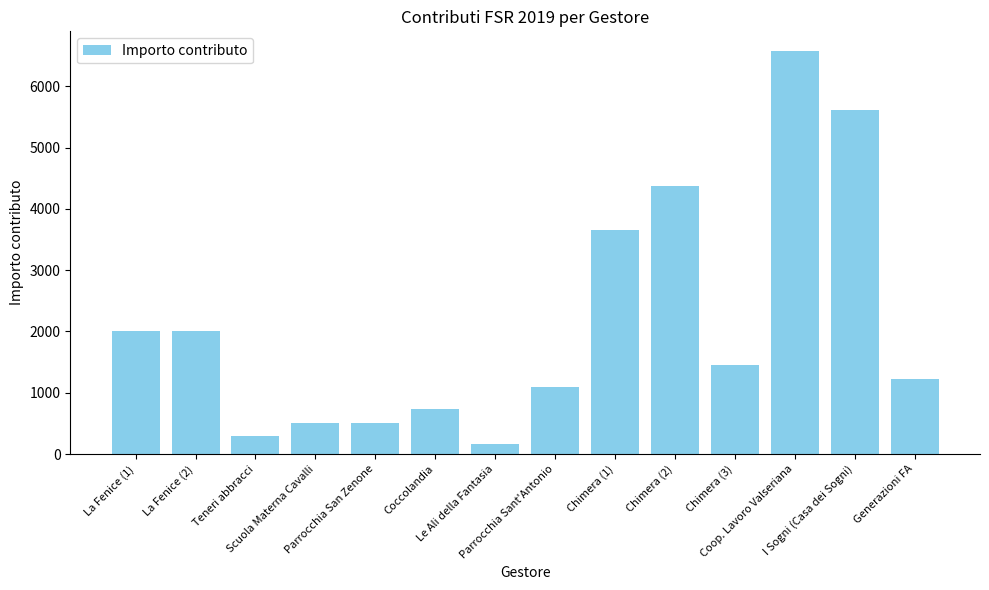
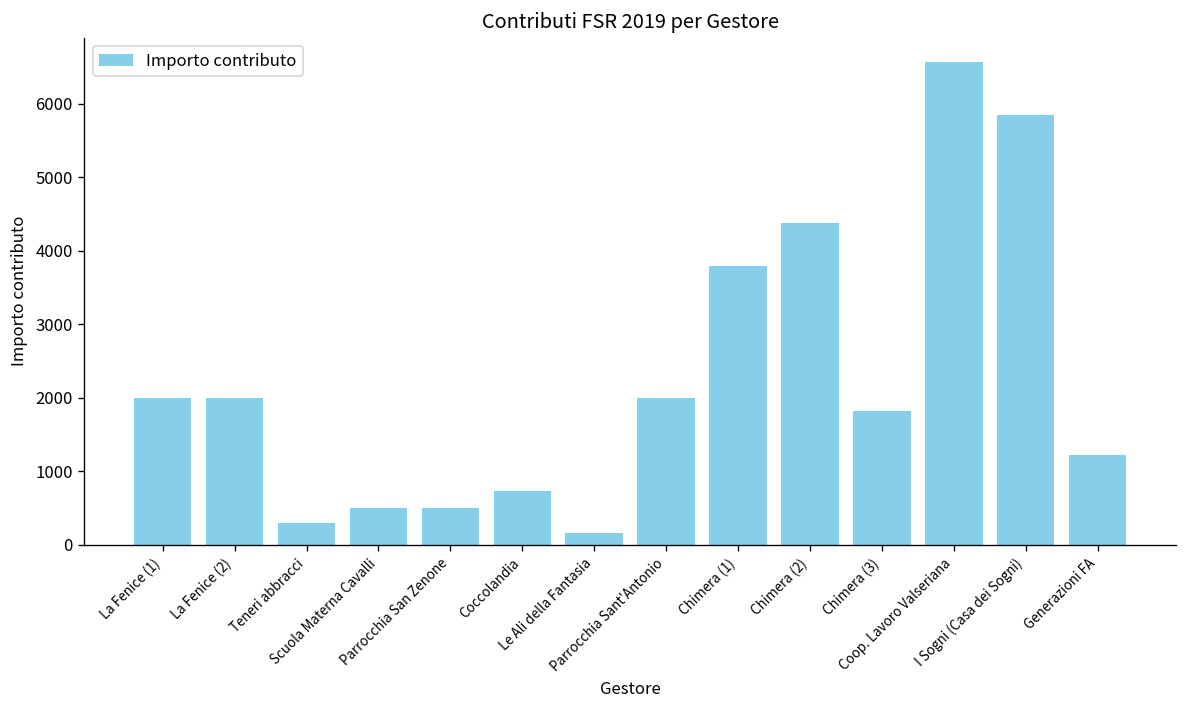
  {
    "La Fenice (1)": 2000,
    "La Fenice (2)": 2000,
    "Teneri abbracci": 300,
    "Scuola Materna Cavalli": 500,
    "Parrocchia San Zenone": 500,
    "Coccolandia": 700,
    "Le Ali della Fantasia": 200,
-   "Parrocchia Sant'Antonio": 1100,
-   "Chimera (1)": 3700,
+   "Parrocchia Sant'Antonio": 2000,
+   "Chimera (1)": 3800,
    "Chimera (2)": 4400,
-   "Chimera (3)": 1500,
+   "Chimera (3)": 1800,
    "Coop. Lavoro Valseriana": 6600,
-   "I Sogni (Casa dei Sogni)": 5600,
+   "I Sogni (Casa dei Sogni)": 5800,
    "Generazioni FA": 1200
  }
